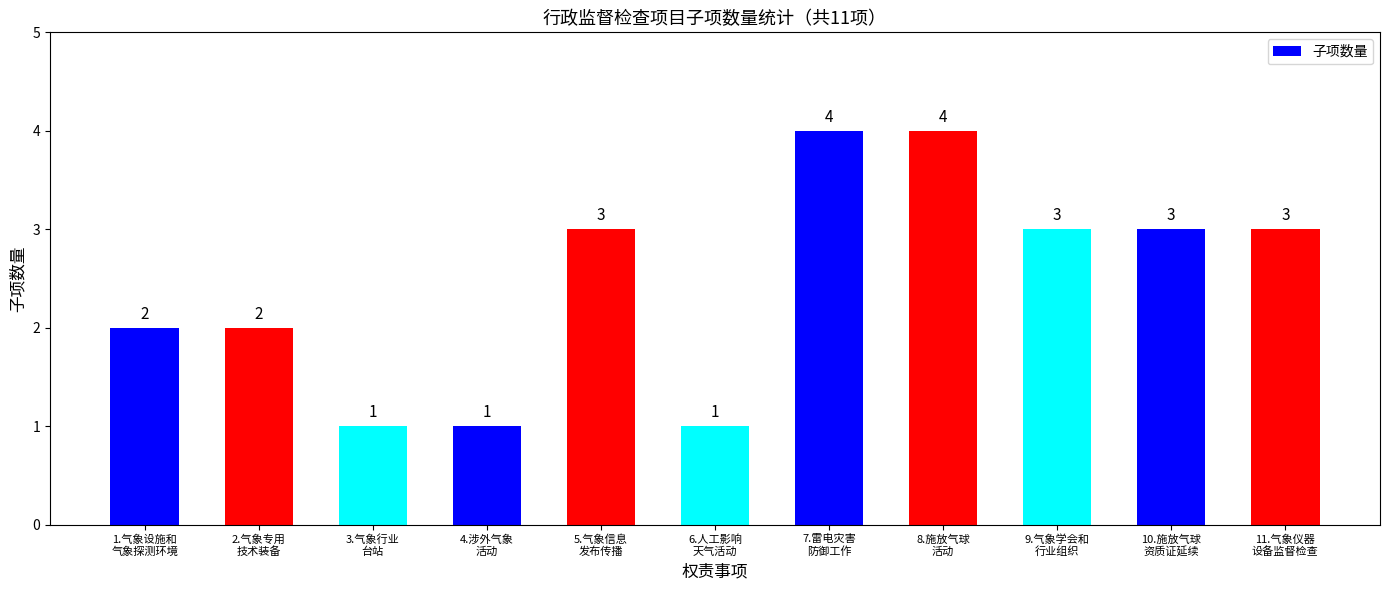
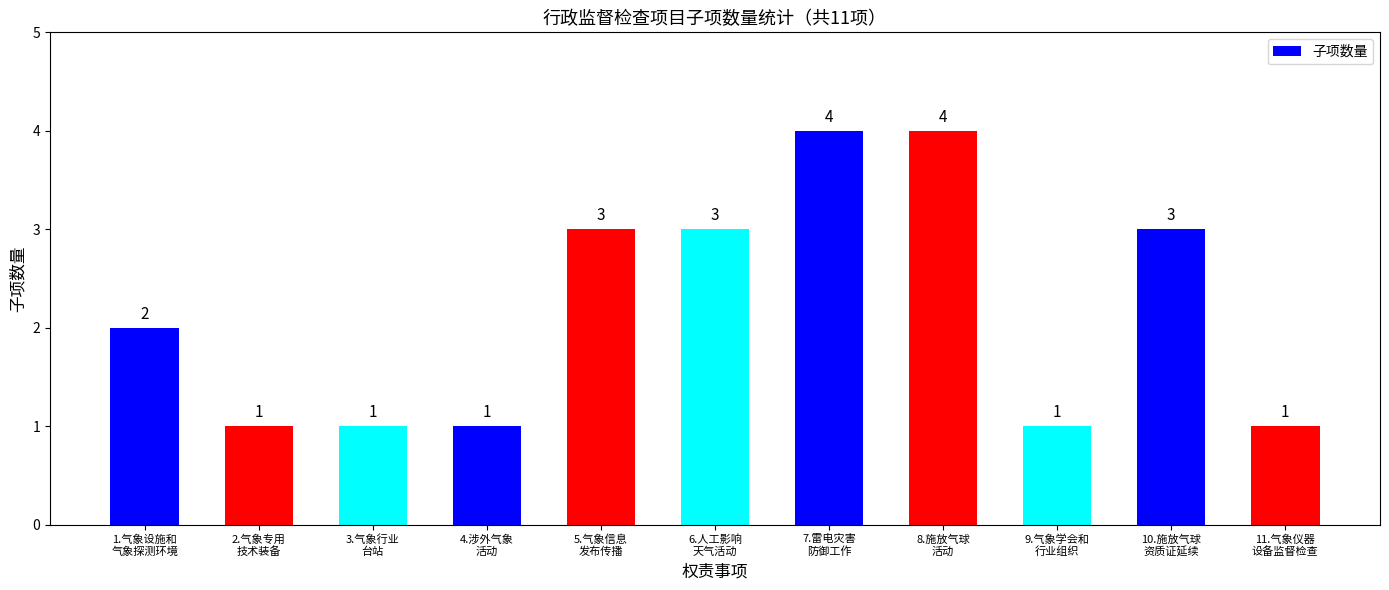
  {
    "1.气象设施和 气象探测环境": 2,
-   "2.气象专用 技术装备": 2,
+   "2.气象专用 技术装备": 1,
    "3.气象行业 台站": 1,
    "4.涉外气象 活动": 1,
    "5.气象信息 发布传播": 3,
-   "6.人工影响 天气活动": 1,
+   "6.人工影响 天气活动": 3,
    "7.雷电灾害 防御工作": 4,
    "8.施放气球 活动": 4,
-   "9.气象学会和 行业组织": 3,
+   "9.气象学会和 行业组织": 1,
    "10.施放气球 资质证延续": 3,
-   "11.气象仪器 设备监督检查": 3
+   "11.气象仪器 设备监督检查": 1
  }
